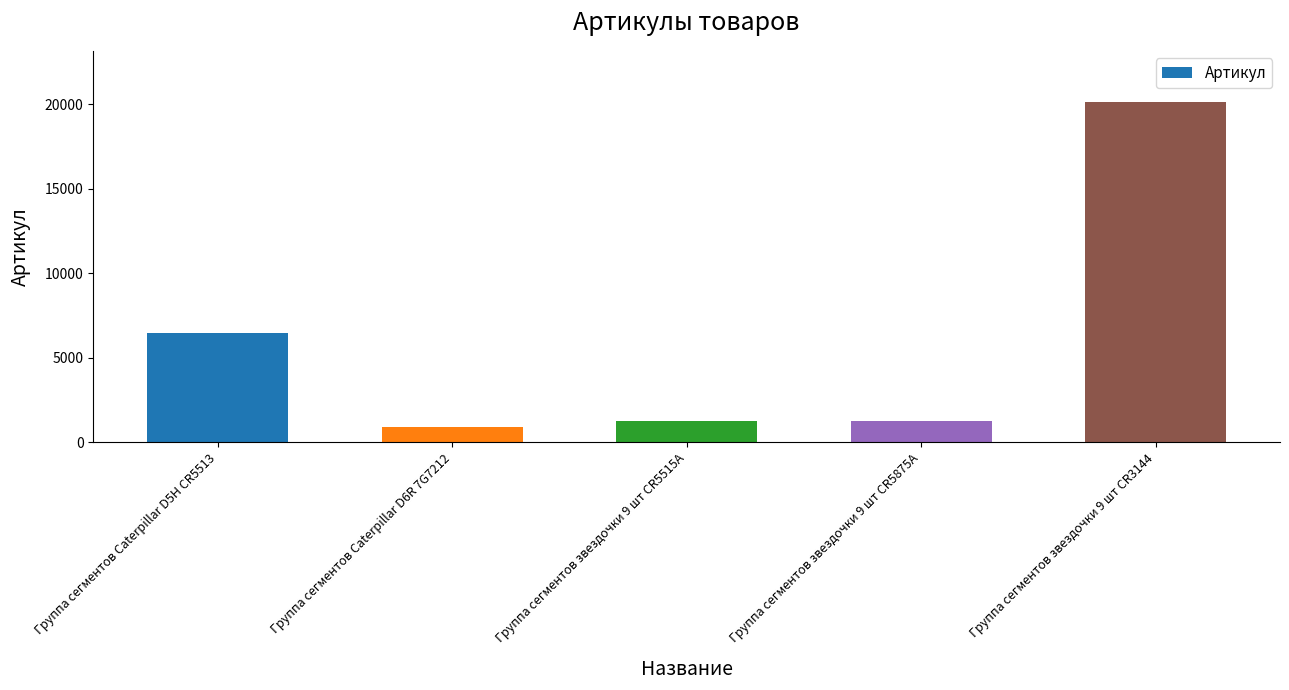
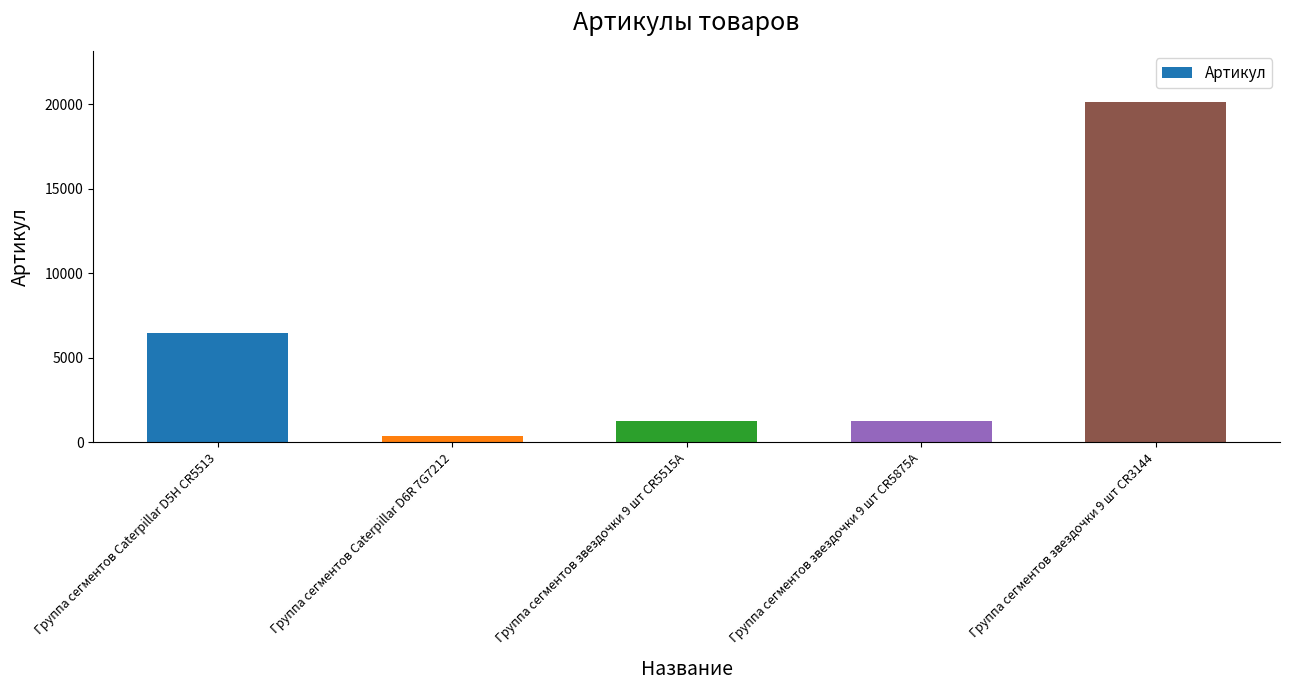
  {
    "Группа сегментов Caterpillar D5H CR5513": 6400,
-   "Группа сегментов Caterpillar D6R 7G7212": 900,
+   "Группа сегментов Caterpillar D6R 7G7212": 400,
    "Группа сегментов звездочки 9 шт CR5515A": 1200,
    "Группа сегментов звездочки 9 шт CR5875A": 1200,
    "Группа сегментов звездочки 9 шт CR3144": 20200
  }
